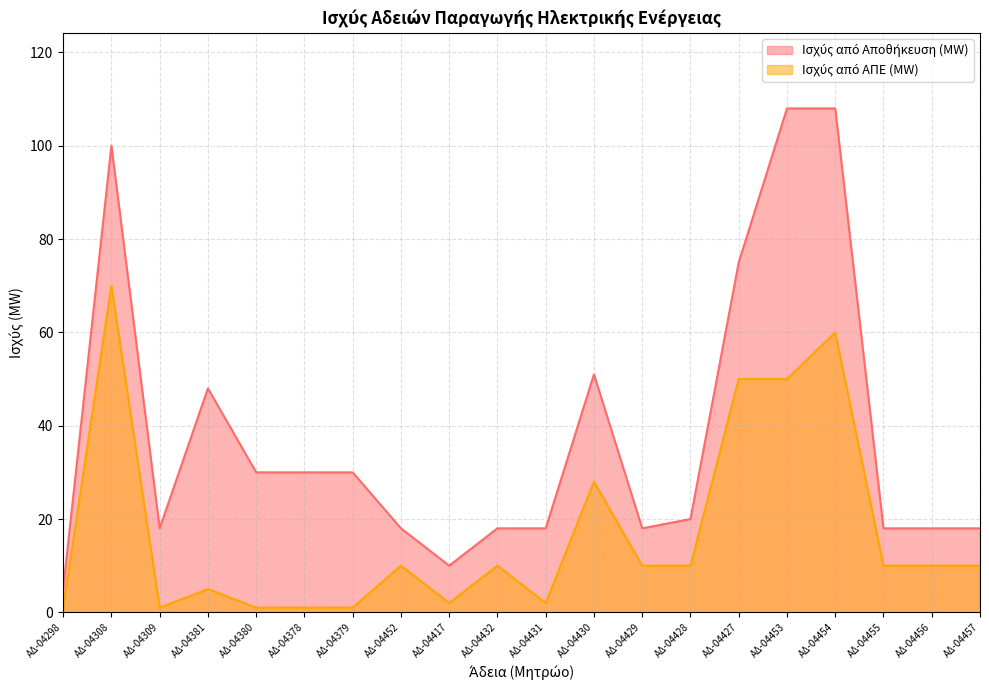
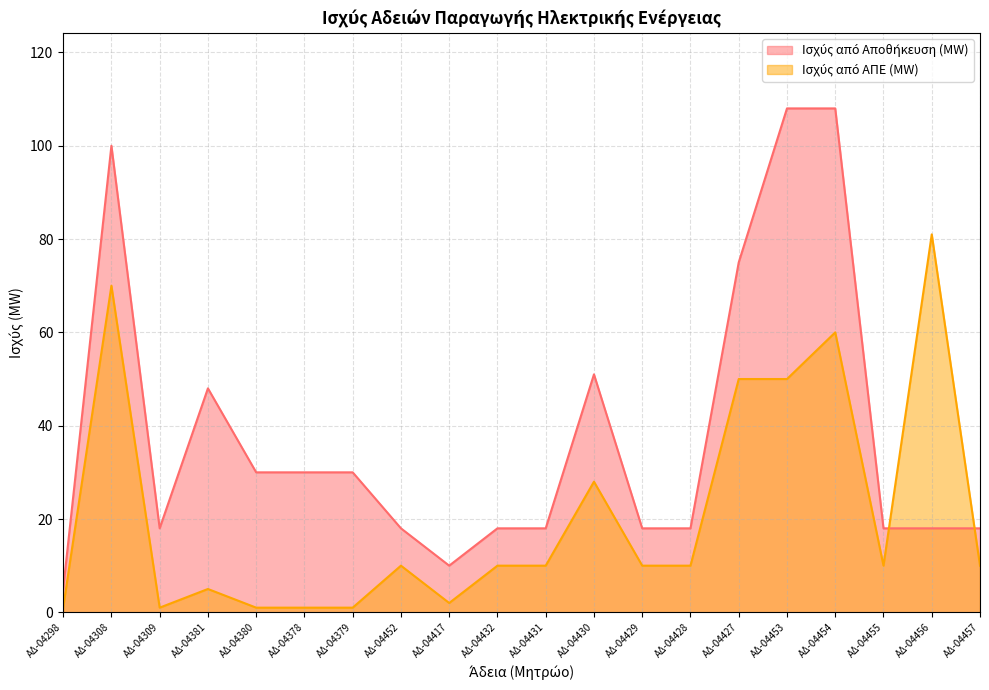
  {
    "Ισχύς από Αποθήκευση (MW)": {
      "ΑΔ-04298": 5,
      "ΑΔ-04308": 100,
      "ΑΔ-04309": 18,
      "ΑΔ-04381": 48,
      "ΑΔ-04380": 30,
      "ΑΔ-04378": 30,
      "ΑΔ-04379": 30,
      "ΑΔ-04452": 18,
      "ΑΔ-04417": 10,
      "ΑΔ-04432": 18,
      "ΑΔ-04431": 18,
      "ΑΔ-04430": 51,
      "ΑΔ-04429": 18,
-     "ΑΔ-04428": 20,
+     "ΑΔ-04428": 18,
      "ΑΔ-04427": 75,
      "ΑΔ-04453": 108,
      "ΑΔ-04454": 108,
      "ΑΔ-04455": 18,
      "ΑΔ-04456": 18,
      "ΑΔ-04457": 18
    },
    "Ισχύς από ΑΠΕ (MW)": {
      "ΑΔ-04298": 1,
      "ΑΔ-04308": 70,
      "ΑΔ-04309": 1,
      "ΑΔ-04381": 5,
      "ΑΔ-04380": 1,
      "ΑΔ-04378": 1,
      "ΑΔ-04379": 1,
      "ΑΔ-04452": 10,
      "ΑΔ-04417": 2,
      "ΑΔ-04432": 10,
-     "ΑΔ-04431": 2,
+     "ΑΔ-04431": 10,
      "ΑΔ-04430": 28,
      "ΑΔ-04429": 10,
      "ΑΔ-04428": 10,
      "ΑΔ-04427": 50,
      "ΑΔ-04453": 50,
      "ΑΔ-04454": 60,
      "ΑΔ-04455": 10,
-     "ΑΔ-04456": 10,
+     "ΑΔ-04456": 81,
      "ΑΔ-04457": 10
    }
  }
